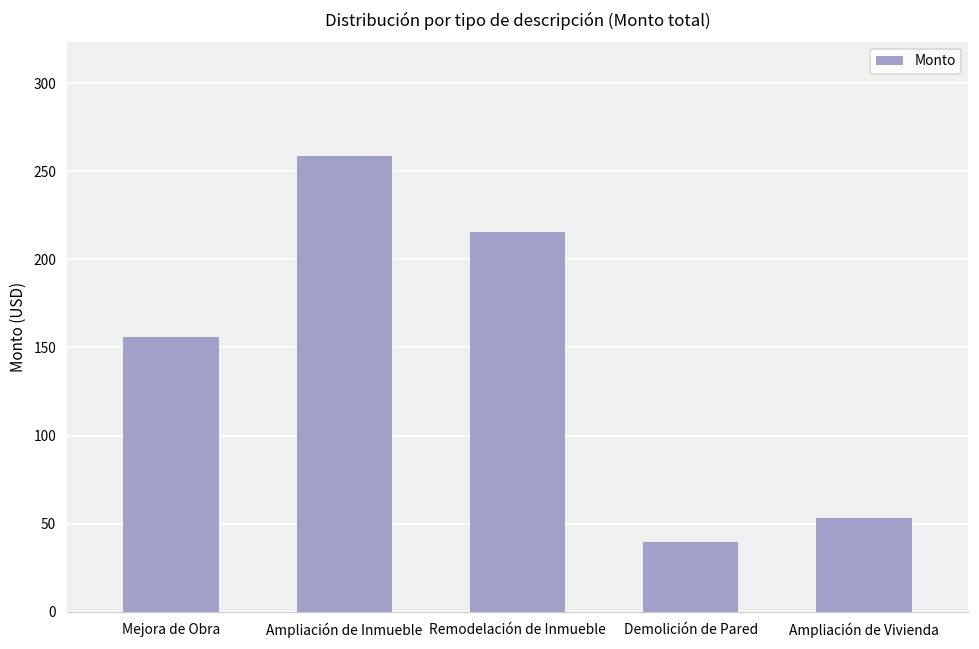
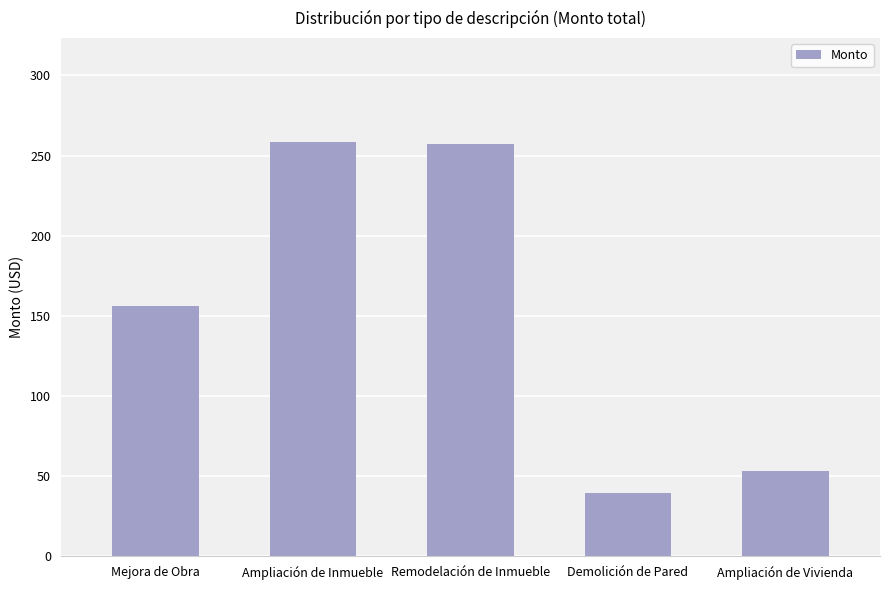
  {
    "Mejora de Obra": 156,
    "Ampliación de Inmueble": 259,
-   "Remodelación de Inmueble": 215,
+   "Remodelación de Inmueble": 258,
    "Demolición de Pared": 39,
    "Ampliación de Vivienda": 53
  }
